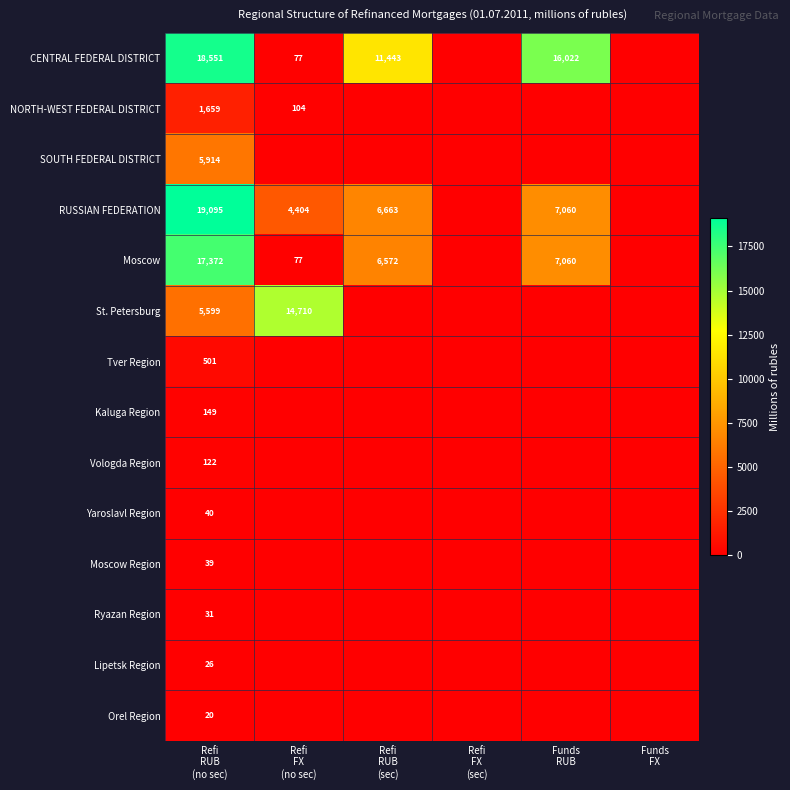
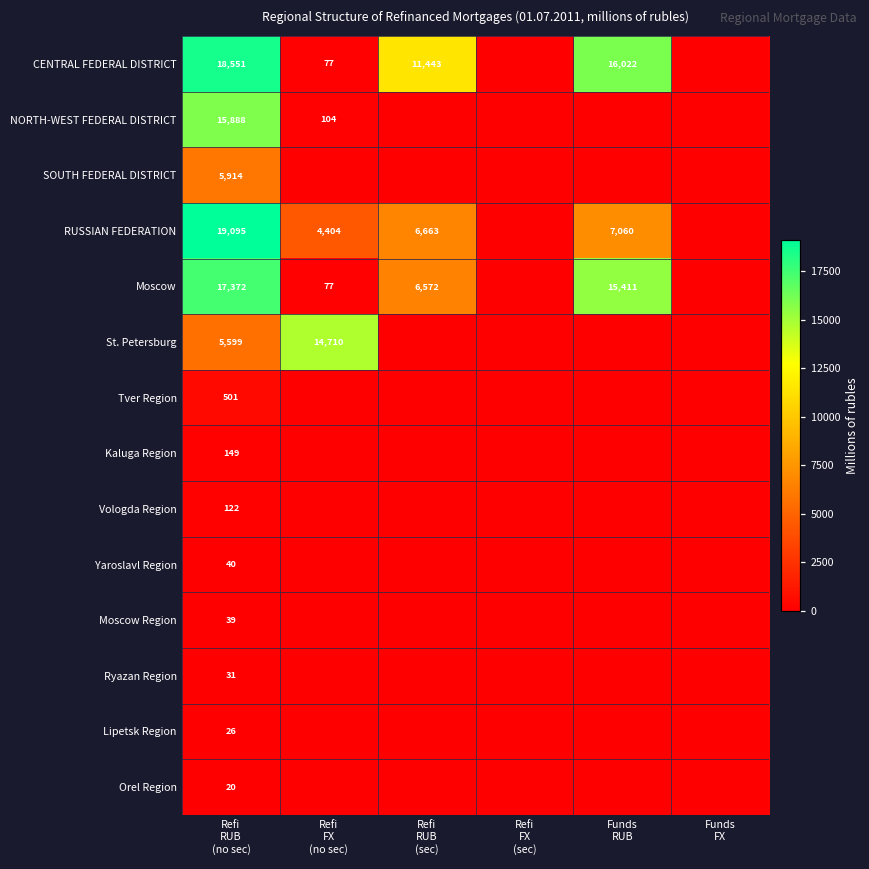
  {
    "CENTRAL FEDERAL DISTRICT": {
      "Refi RUB (no sec)": "18,551",
      "Refi FX (no sec)": "77",
      "Refi RUB (sec)": "11,443",
      "Funds RUB": "16,022"
    },
    "NORTH-WEST FEDERAL DISTRICT": {
-     "Refi RUB (no sec)": "1,659",
+     "Refi RUB (no sec)": "15,888",
      "Refi FX (no sec)": "104"
    },
    "SOUTH FEDERAL DISTRICT": {
      "Refi RUB (no sec)": "5,914"
    },
    "RUSSIAN FEDERATION": {
      "Refi RUB (no sec)": "19,095",
      "Refi FX (no sec)": "4,404",
      "Refi RUB (sec)": "6,663",
      "Funds RUB": "7,060"
    },
    "Moscow": {
      "Refi RUB (no sec)": "17,372",
      "Refi FX (no sec)": "77",
      "Refi RUB (sec)": "6,572",
-     "Funds RUB": "7,060"
+     "Funds RUB": "15,411"
    },
    "St. Petersburg": {
      "Refi RUB (no sec)": "5,599",
      "Refi FX (no sec)": "14,710"
    },
    "Tver Region": {
      "Refi RUB (no sec)": "501"
    },
    "Kaluga Region": {
      "Refi RUB (no sec)": "149"
    },
    "Vologda Region": {
      "Refi RUB (no sec)": "122"
    },
    "Yaroslavl Region": {
      "Refi RUB (no sec)": "40"
    },
    "Moscow Region": {
      "Refi RUB (no sec)": "39"
    },
    "Ryazan Region": {
      "Refi RUB (no sec)": "31"
    },
    "Lipetsk Region": {
      "Refi RUB (no sec)": "26"
    },
    "Orel Region": {
      "Refi RUB (no sec)": "20"
    }
  }
